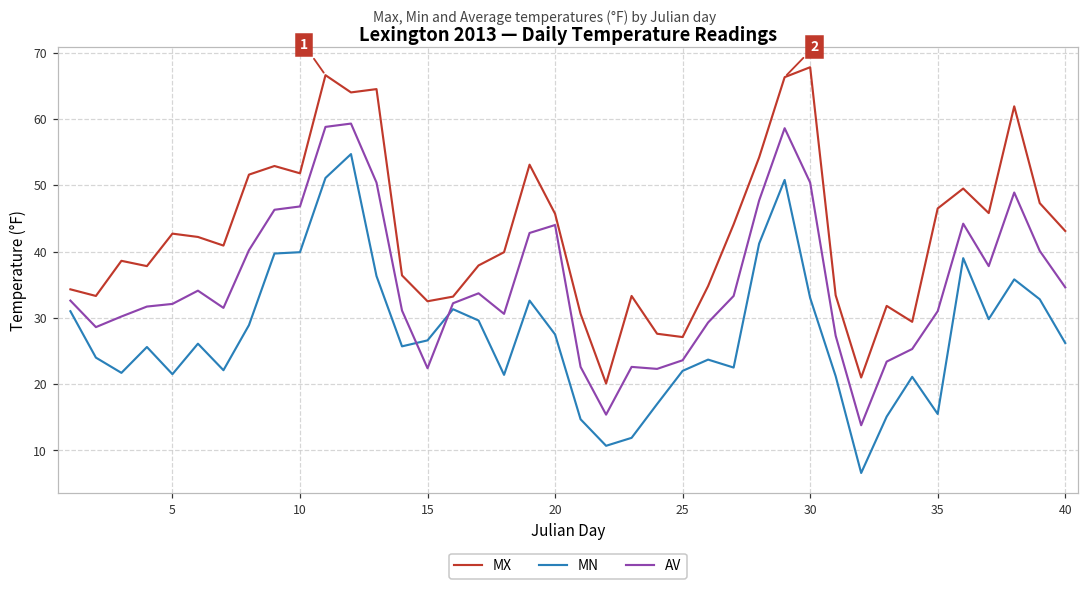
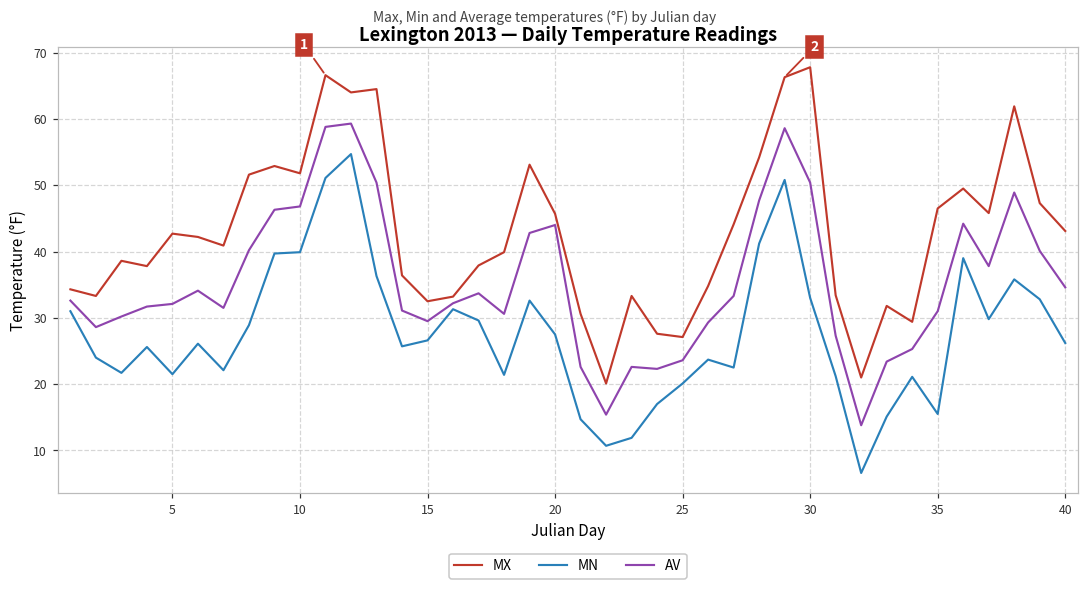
  {
    "MX": {
      "5": 43,
      "10": 52,
      "15": 33,
      "20": 46,
      "25": 27,
      "30": 68,
      "35": 47,
      "40": 43
    },
    "MN": {
      "5": 22,
      "10": 40,
      "15": 27,
      "20": 28,
-     "25": 22,
+     "25": 20,
      "30": 33,
      "35": 16,
      "40": 26
    },
    "AV": {
      "5": 32,
      "10": 47,
-     "15": 22,
+     "15": 30,
      "20": 44,
      "25": 24,
      "30": 50,
      "35": 31,
      "40": 35
    }
  }
